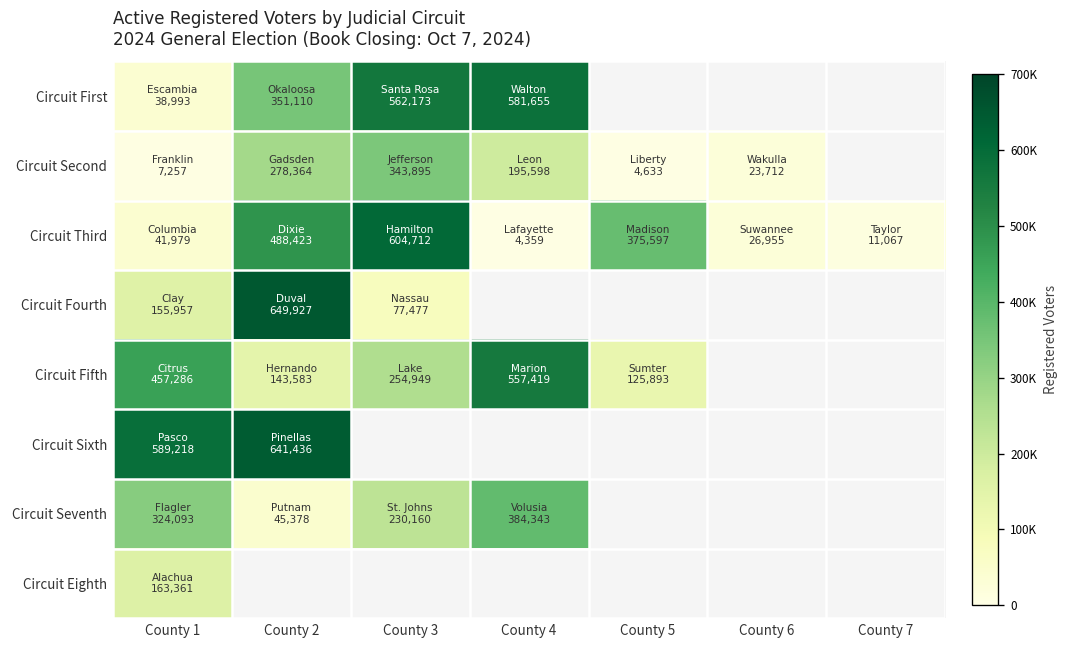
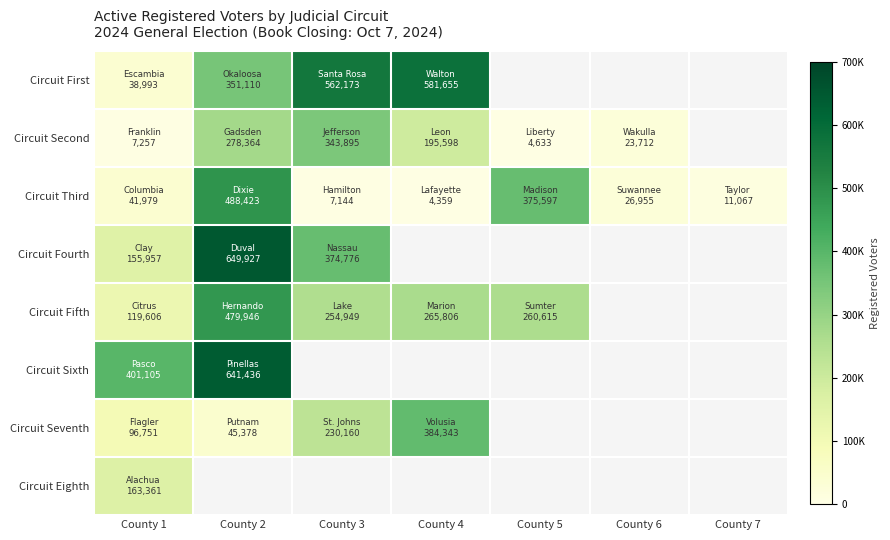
  {
    "Circuit First": {
      "County 1": "38,993",
      "County 2": "351,110",
      "County 3": "562,173",
      "County 4": "581,655"
    },
    "Circuit Second": {
      "County 1": "7,257",
      "County 2": "278,364",
      "County 3": "343,895",
      "County 4": "195,598",
      "County 5": "4,633",
      "County 6": "23,712"
    },
    "Circuit Third": {
      "County 1": "41,979",
      "County 2": "488,423",
-     "County 3": "604,712",
+     "County 3": "7,144",
      "County 4": "4,359",
      "County 5": "375,597",
      "County 6": "26,955",
      "County 7": "11,067"
    },
    "Circuit Fourth": {
      "County 1": "155,957",
      "County 2": "649,927",
-     "County 3": "77,477"
+     "County 3": "374,776"
    },
    "Circuit Fifth": {
-     "County 1": "457,286",
-     "County 2": "143,583",
+     "County 1": "119,606",
+     "County 2": "479,946",
      "County 3": "254,949",
-     "County 4": "557,419",
-     "County 5": "125,893"
+     "County 4": "265,806",
+     "County 5": "260,615"
    },
    "Circuit Sixth": {
-     "County 1": "589,218",
+     "County 1": "401,105",
      "County 2": "641,436"
    },
    "Circuit Seventh": {
-     "County 1": "324,093",
+     "County 1": "96,751",
      "County 2": "45,378",
      "County 3": "230,160",
      "County 4": "384,343"
    },
    "Circuit Eighth": {
      "County 1": "163,361"
    }
  }
